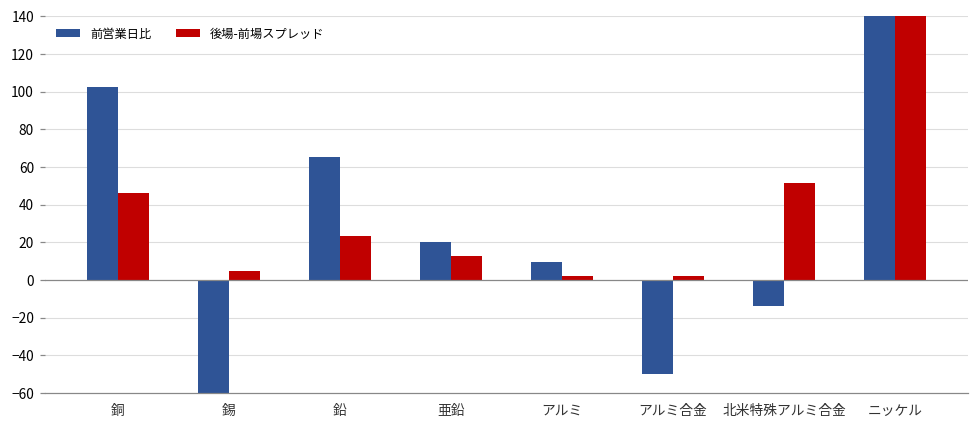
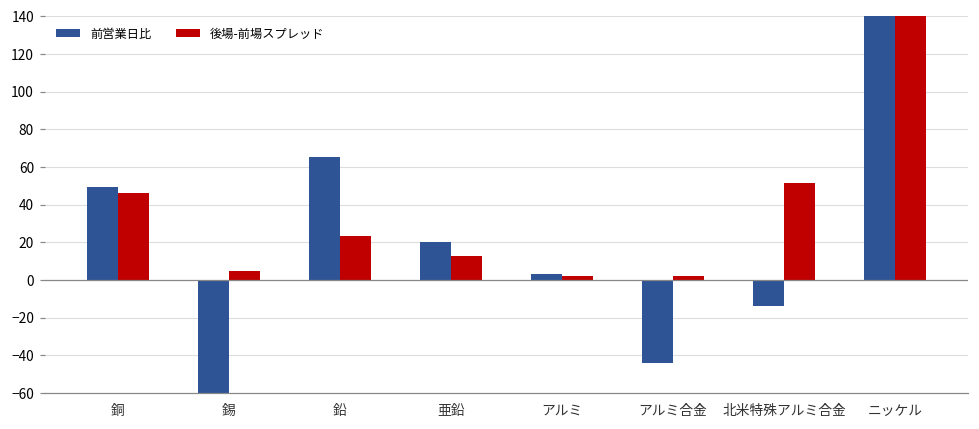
  {
    "前営業日比": {
-     "銅": 103,
+     "銅": 50,
      "鉛": 66,
      "亜鉛": 20,
-     "アルミ": 10,
-     "アルミ合金": -50,
+     "アルミ": 3,
+     "アルミ合金": -44,
      "北米特殊アルミ合金": -14
    },
    "後場-前場スプレッド": {
      "銅": 47,
      "錫": 5,
      "鉛": 24,
      "亜鉛": 13,
      "アルミ": 2,
      "アルミ合金": 2,
      "北米特殊アルミ合金": 52
    }
  }
